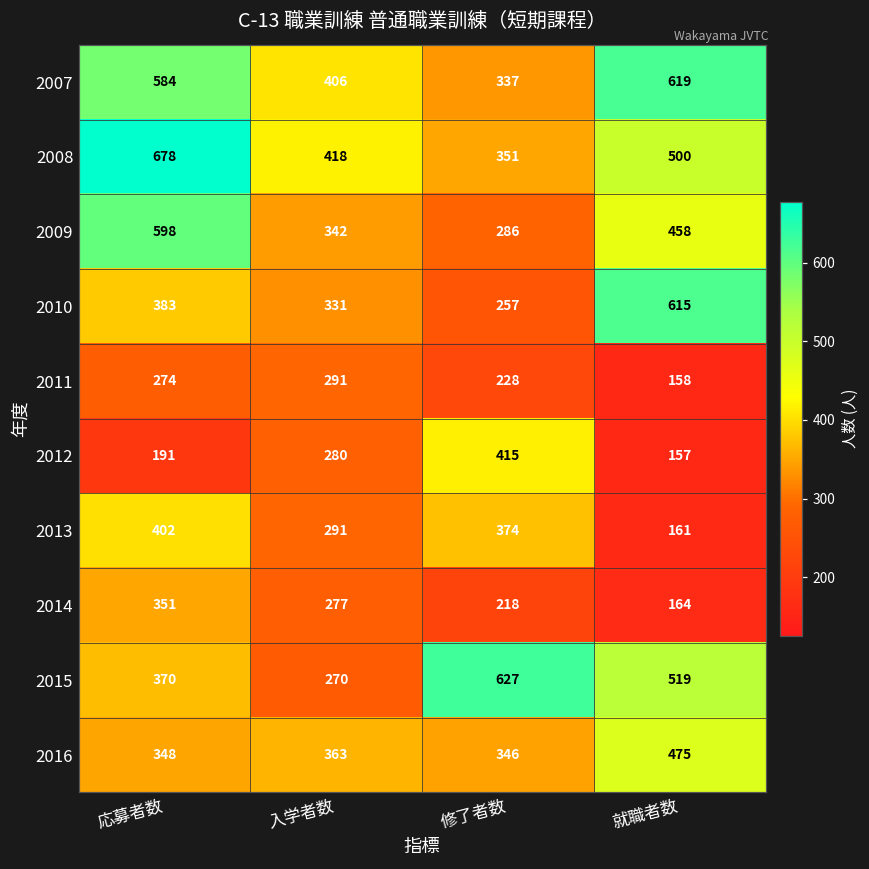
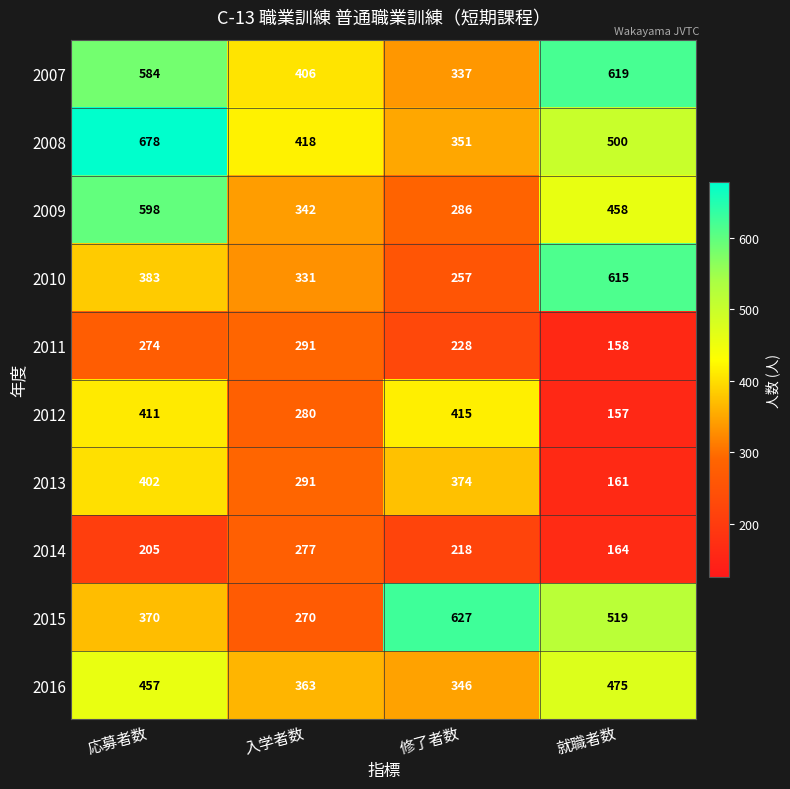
  {
    "2007": {
      "応募者数": 584,
      "入学者数": 406,
      "修了者数": 337,
      "就職者数": 619
    },
    "2008": {
      "応募者数": 678,
      "入学者数": 418,
      "修了者数": 351,
      "就職者数": 500
    },
    "2009": {
      "応募者数": 598,
      "入学者数": 342,
      "修了者数": 286,
      "就職者数": 458
    },
    "2010": {
      "応募者数": 383,
      "入学者数": 331,
      "修了者数": 257,
      "就職者数": 615
    },
    "2011": {
      "応募者数": 274,
      "入学者数": 291,
      "修了者数": 228,
      "就職者数": 158
    },
    "2012": {
-     "応募者数": 191,
+     "応募者数": 411,
      "入学者数": 280,
      "修了者数": 415,
      "就職者数": 157
    },
    "2013": {
      "応募者数": 402,
      "入学者数": 291,
      "修了者数": 374,
      "就職者数": 161
    },
    "2014": {
-     "応募者数": 351,
+     "応募者数": 205,
      "入学者数": 277,
      "修了者数": 218,
      "就職者数": 164
    },
    "2015": {
      "応募者数": 370,
      "入学者数": 270,
      "修了者数": 627,
      "就職者数": 519
    },
    "2016": {
-     "応募者数": 348,
+     "応募者数": 457,
      "入学者数": 363,
      "修了者数": 346,
      "就職者数": 475
    }
  }
